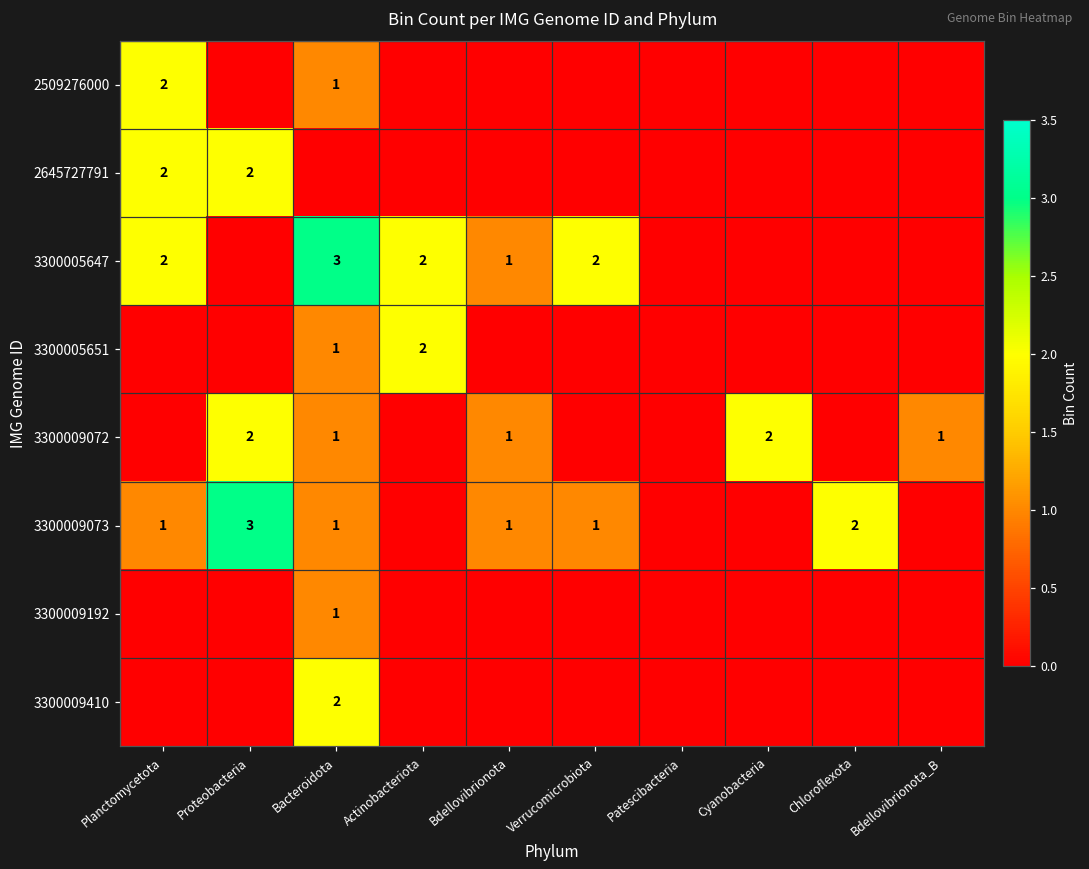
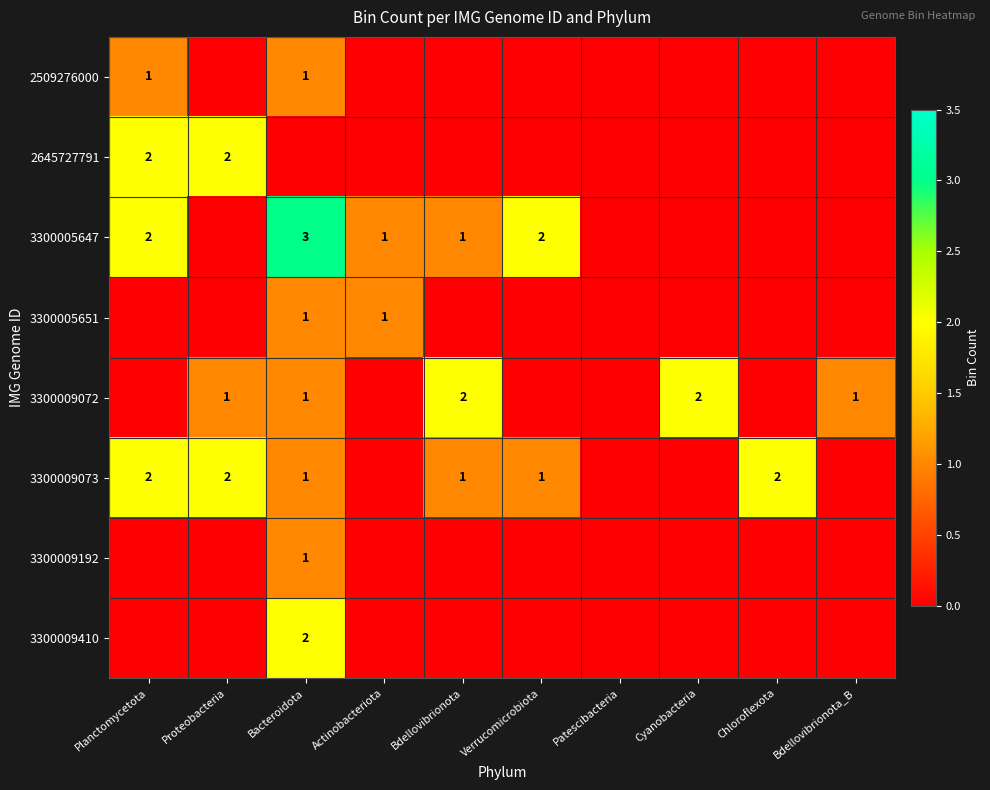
  {
    "2509276000": {
-     "Planctomycetota": 2,
+     "Planctomycetota": 1,
      "Bacteroidota": 1
    },
    "2645727791": {
      "Planctomycetota": 2,
      "Proteobacteria": 2
    },
    "3300005647": {
      "Planctomycetota": 2,
      "Bacteroidota": 3,
-     "Actinobacteriota": 2,
+     "Actinobacteriota": 1,
      "Bdellovibrionota": 1,
      "Verrucomicrobiota": 2
    },
    "3300005651": {
      "Bacteroidota": 1,
-     "Actinobacteriota": 2
+     "Actinobacteriota": 1
    },
    "3300009072": {
-     "Proteobacteria": 2,
+     "Proteobacteria": 1,
      "Bacteroidota": 1,
-     "Bdellovibrionota": 1,
+     "Bdellovibrionota": 2,
      "Cyanobacteria": 2,
      "Bdellovibrionota_B": 1
    },
    "3300009073": {
-     "Planctomycetota": 1,
-     "Proteobacteria": 3,
+     "Planctomycetota": 2,
+     "Proteobacteria": 2,
      "Bacteroidota": 1,
      "Bdellovibrionota": 1,
      "Verrucomicrobiota": 1,
      "Chloroflexota": 2
    },
    "3300009192": {
      "Bacteroidota": 1
    },
    "3300009410": {
      "Bacteroidota": 2
    }
  }
